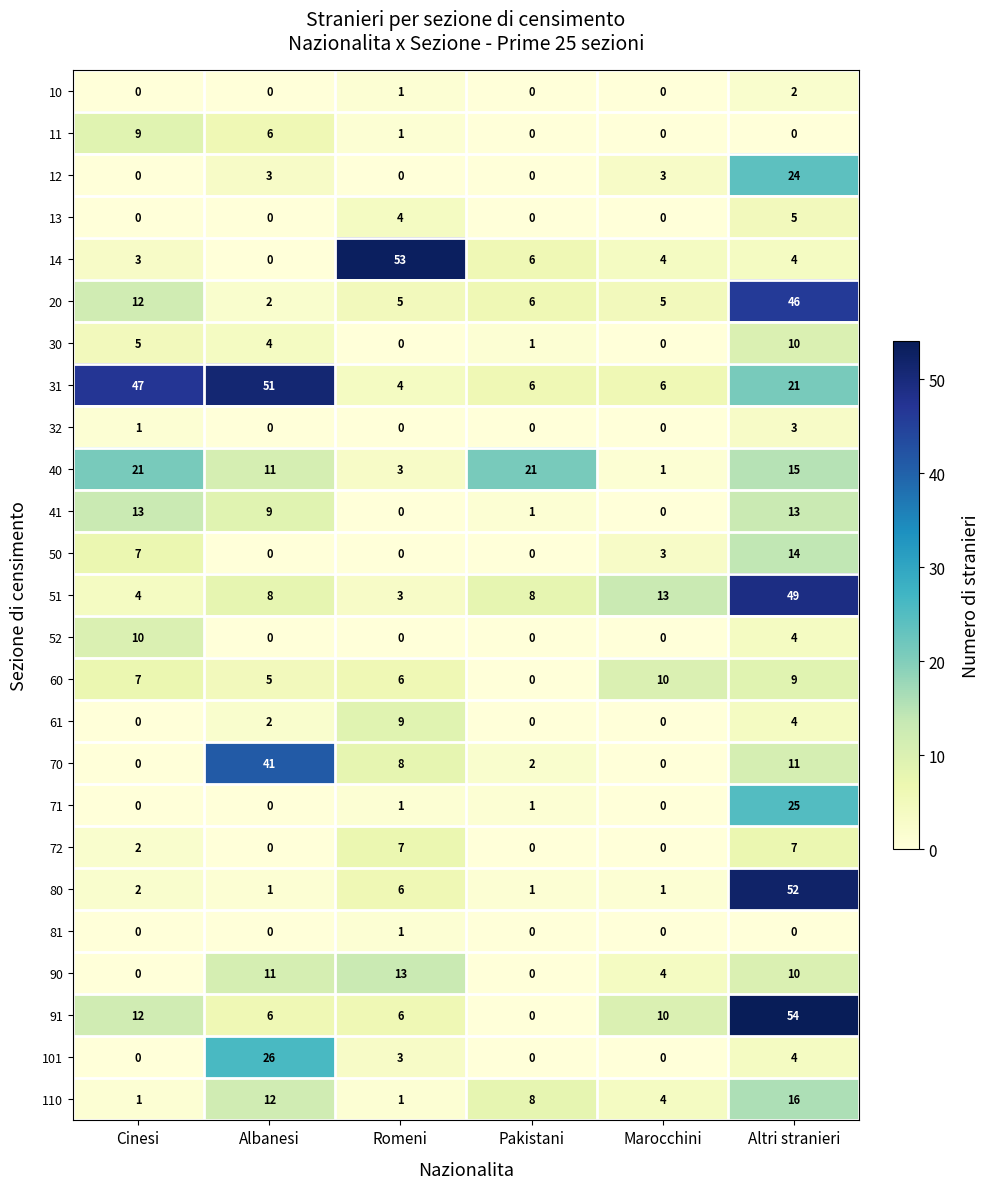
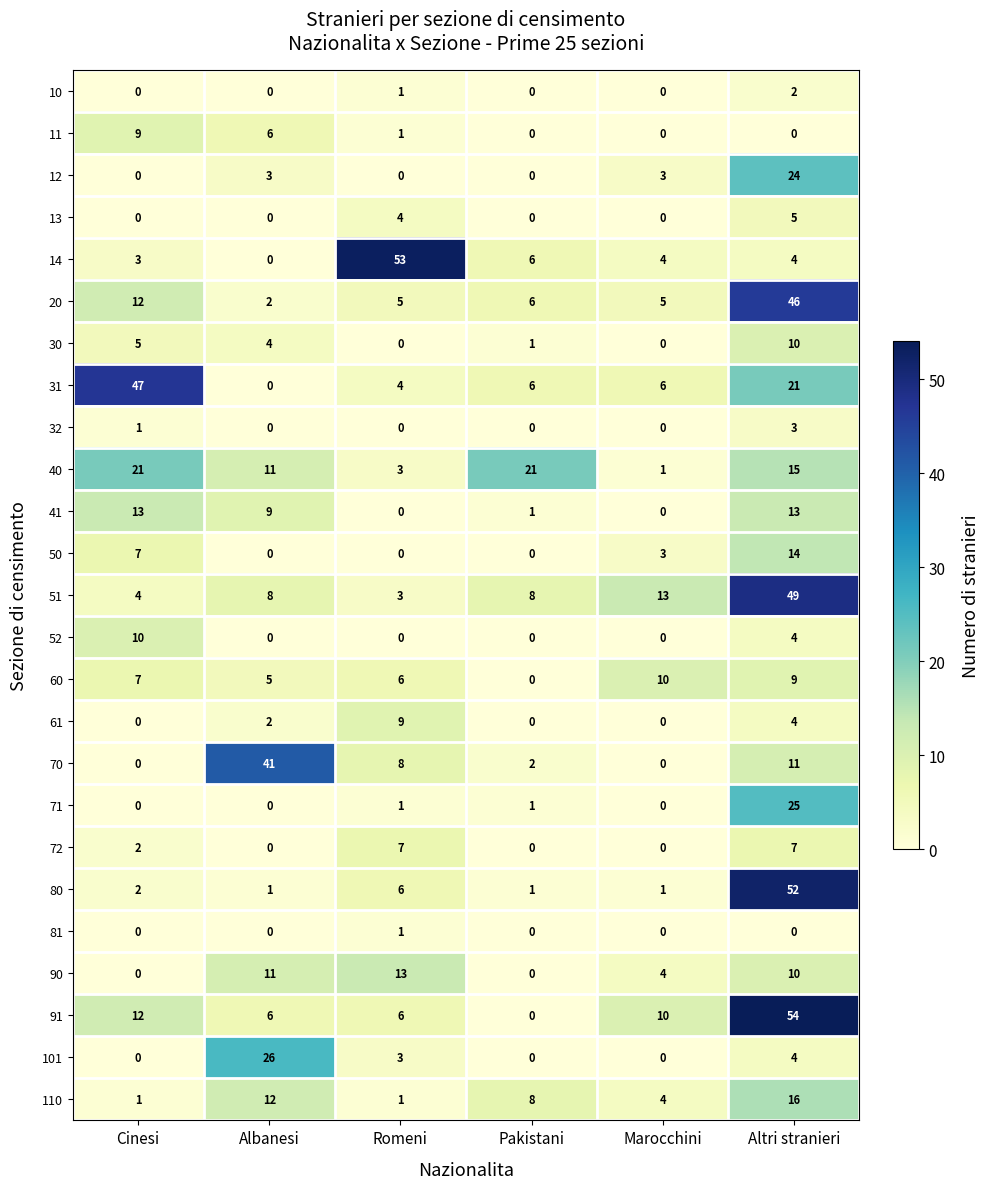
  {
    "10": {
      "Cinesi": 0,
      "Albanesi": 0,
      "Romeni": 1,
      "Pakistani": 0,
      "Marocchini": 0,
      "Altri stranieri": 2
    },
    "11": {
      "Cinesi": 9,
      "Albanesi": 6,
      "Romeni": 1,
      "Pakistani": 0,
      "Marocchini": 0,
      "Altri stranieri": 0
    },
    "12": {
      "Cinesi": 0,
      "Albanesi": 3,
      "Romeni": 0,
      "Pakistani": 0,
      "Marocchini": 3,
      "Altri stranieri": 24
    },
    "13": {
      "Cinesi": 0,
      "Albanesi": 0,
      "Romeni": 4,
      "Pakistani": 0,
      "Marocchini": 0,
      "Altri stranieri": 5
    },
    "14": {
      "Cinesi": 3,
      "Albanesi": 0,
      "Romeni": 53,
      "Pakistani": 6,
      "Marocchini": 4,
      "Altri stranieri": 4
    },
    "20": {
      "Cinesi": 12,
      "Albanesi": 2,
      "Romeni": 5,
      "Pakistani": 6,
      "Marocchini": 5,
      "Altri stranieri": 46
    },
    "30": {
      "Cinesi": 5,
      "Albanesi": 4,
      "Romeni": 0,
      "Pakistani": 1,
      "Marocchini": 0,
      "Altri stranieri": 10
    },
    "31": {
      "Cinesi": 47,
-     "Albanesi": 51,
+     "Albanesi": 0,
      "Romeni": 4,
      "Pakistani": 6,
      "Marocchini": 6,
      "Altri stranieri": 21
    },
    "32": {
      "Cinesi": 1,
      "Albanesi": 0,
      "Romeni": 0,
      "Pakistani": 0,
      "Marocchini": 0,
      "Altri stranieri": 3
    },
    "40": {
      "Cinesi": 21,
      "Albanesi": 11,
      "Romeni": 3,
      "Pakistani": 21,
      "Marocchini": 1,
      "Altri stranieri": 15
    },
    "41": {
      "Cinesi": 13,
      "Albanesi": 9,
      "Romeni": 0,
      "Pakistani": 1,
      "Marocchini": 0,
      "Altri stranieri": 13
    },
    "50": {
      "Cinesi": 7,
      "Albanesi": 0,
      "Romeni": 0,
      "Pakistani": 0,
      "Marocchini": 3,
      "Altri stranieri": 14
    },
    "51": {
      "Cinesi": 4,
      "Albanesi": 8,
      "Romeni": 3,
      "Pakistani": 8,
      "Marocchini": 13,
      "Altri stranieri": 49
    },
    "52": {
      "Cinesi": 10,
      "Albanesi": 0,
      "Romeni": 0,
      "Pakistani": 0,
      "Marocchini": 0,
      "Altri stranieri": 4
    },
    "60": {
      "Cinesi": 7,
      "Albanesi": 5,
      "Romeni": 6,
      "Pakistani": 0,
      "Marocchini": 10,
      "Altri stranieri": 9
    },
    "61": {
      "Cinesi": 0,
      "Albanesi": 2,
      "Romeni": 9,
      "Pakistani": 0,
      "Marocchini": 0,
      "Altri stranieri": 4
    },
    "70": {
      "Cinesi": 0,
      "Albanesi": 41,
      "Romeni": 8,
      "Pakistani": 2,
      "Marocchini": 0,
      "Altri stranieri": 11
    },
    "71": {
      "Cinesi": 0,
      "Albanesi": 0,
      "Romeni": 1,
      "Pakistani": 1,
      "Marocchini": 0,
      "Altri stranieri": 25
    },
    "72": {
      "Cinesi": 2,
      "Albanesi": 0,
      "Romeni": 7,
      "Pakistani": 0,
      "Marocchini": 0,
      "Altri stranieri": 7
    },
    "80": {
      "Cinesi": 2,
      "Albanesi": 1,
      "Romeni": 6,
      "Pakistani": 1,
      "Marocchini": 1,
      "Altri stranieri": 52
    },
    "81": {
      "Cinesi": 0,
      "Albanesi": 0,
      "Romeni": 1,
      "Pakistani": 0,
      "Marocchini": 0,
      "Altri stranieri": 0
    },
    "90": {
      "Cinesi": 0,
      "Albanesi": 11,
      "Romeni": 13,
      "Pakistani": 0,
      "Marocchini": 4,
      "Altri stranieri": 10
    },
    "91": {
      "Cinesi": 12,
      "Albanesi": 6,
      "Romeni": 6,
      "Pakistani": 0,
      "Marocchini": 10,
      "Altri stranieri": 54
    },
    "101": {
      "Cinesi": 0,
      "Albanesi": 26,
      "Romeni": 3,
      "Pakistani": 0,
      "Marocchini": 0,
      "Altri stranieri": 4
    },
    "110": {
      "Cinesi": 1,
      "Albanesi": 12,
      "Romeni": 1,
      "Pakistani": 8,
      "Marocchini": 4,
      "Altri stranieri": 16
    }
  }
